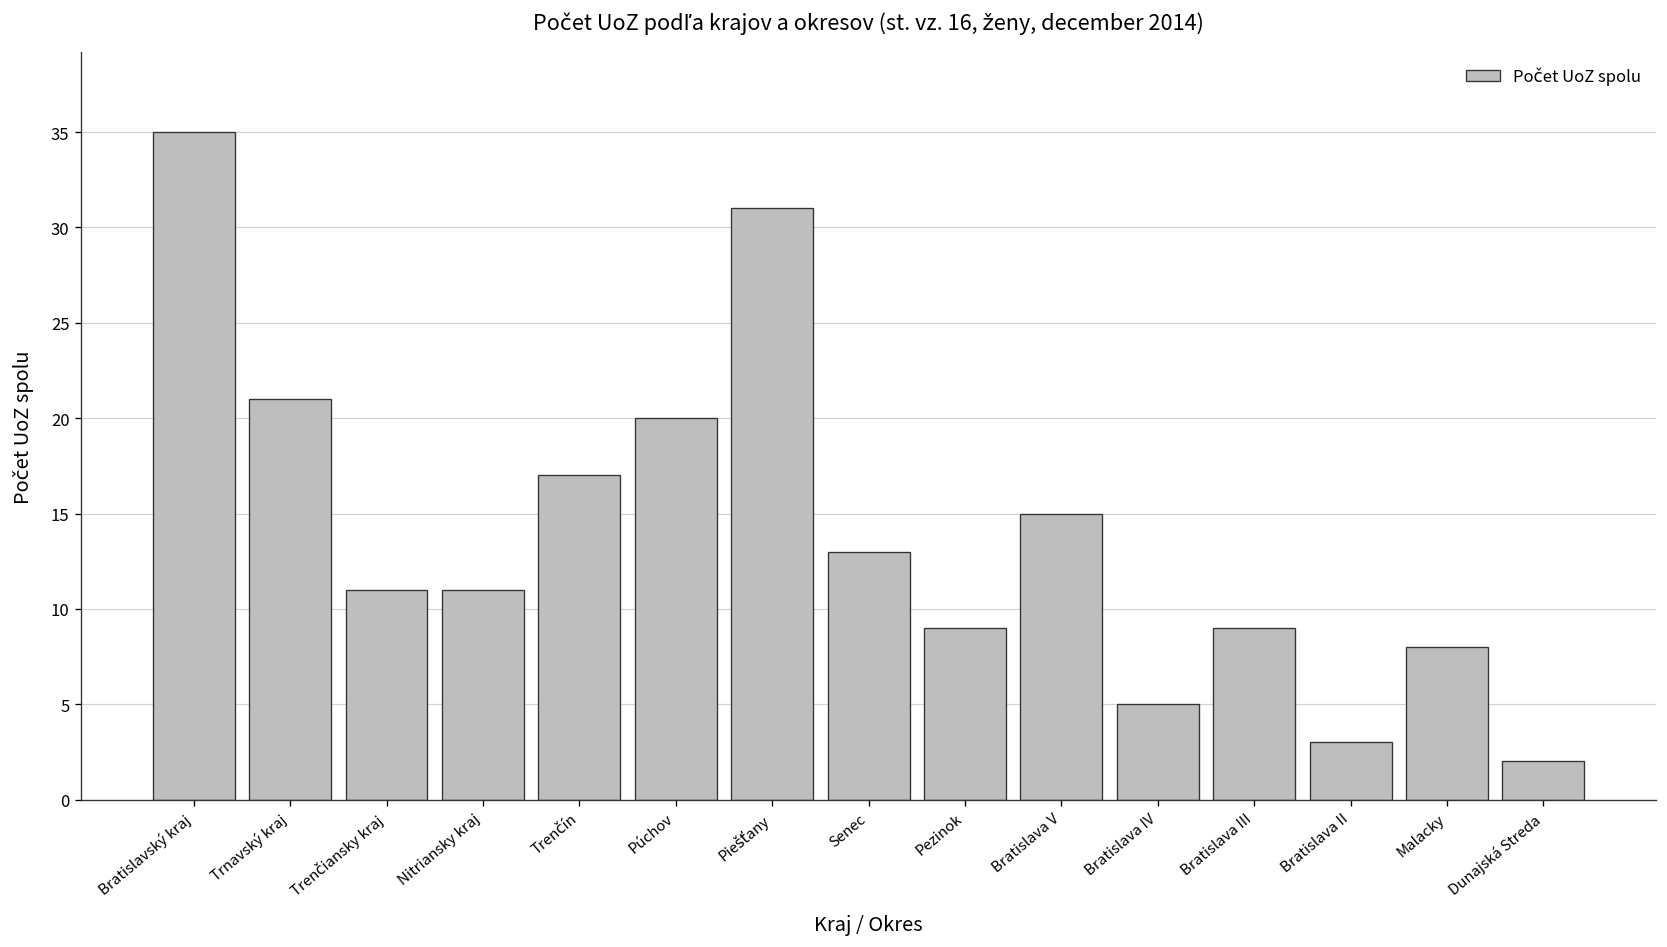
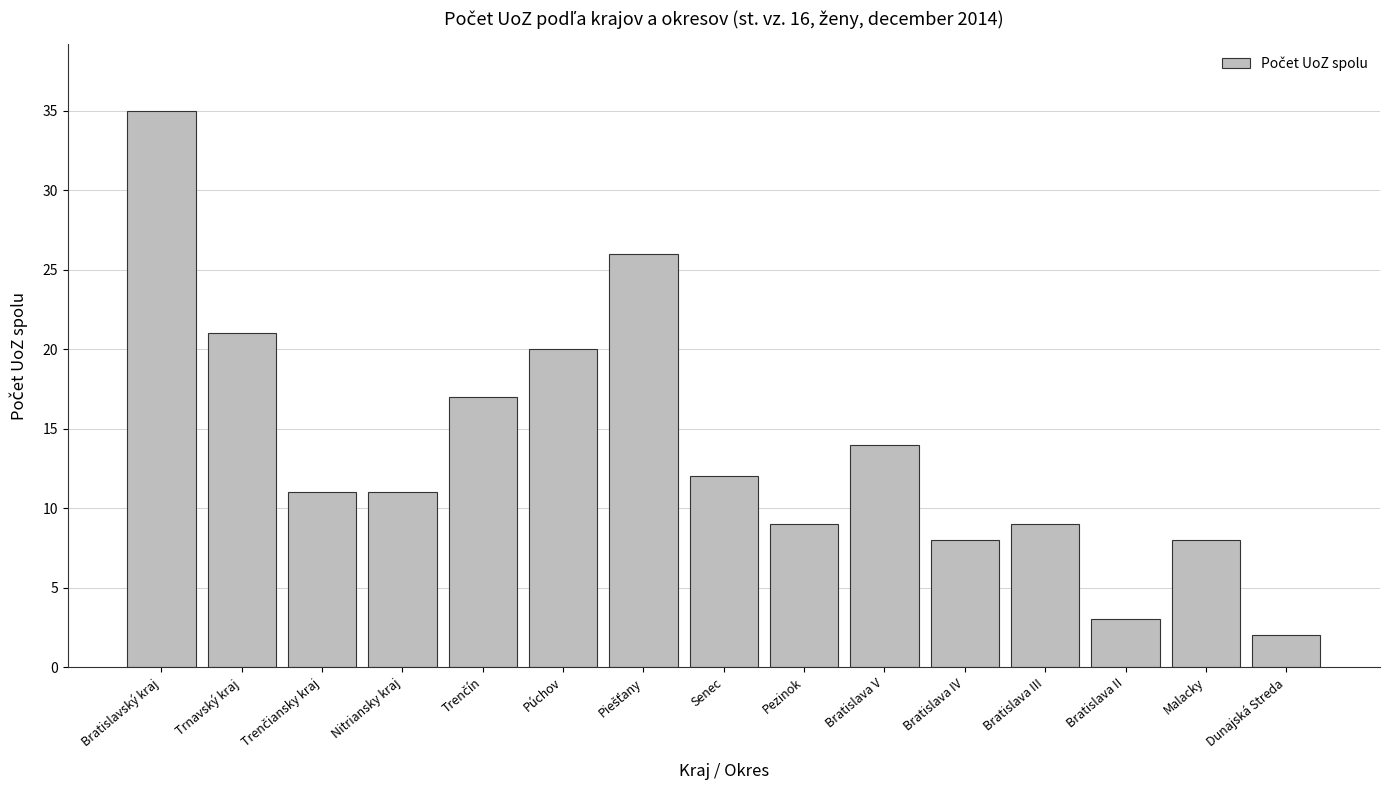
  {
    "Bratislavský kraj": 35,
    "Trnavský kraj": 21,
    "Trenčiansky kraj": 11,
    "Nitriansky kraj": 11,
    "Trenčín": 17,
    "Púchov": 20,
-   "Piešťany": 31,
-   "Senec": 13,
+   "Piešťany": 26,
+   "Senec": 12,
    "Pezinok": 9,
-   "Bratislava V": 15,
-   "Bratislava IV": 5,
+   "Bratislava V": 14,
+   "Bratislava IV": 8,
    "Bratislava III": 9,
    "Bratislava II": 3,
    "Malacky": 8,
    "Dunajská Streda": 2
  }
